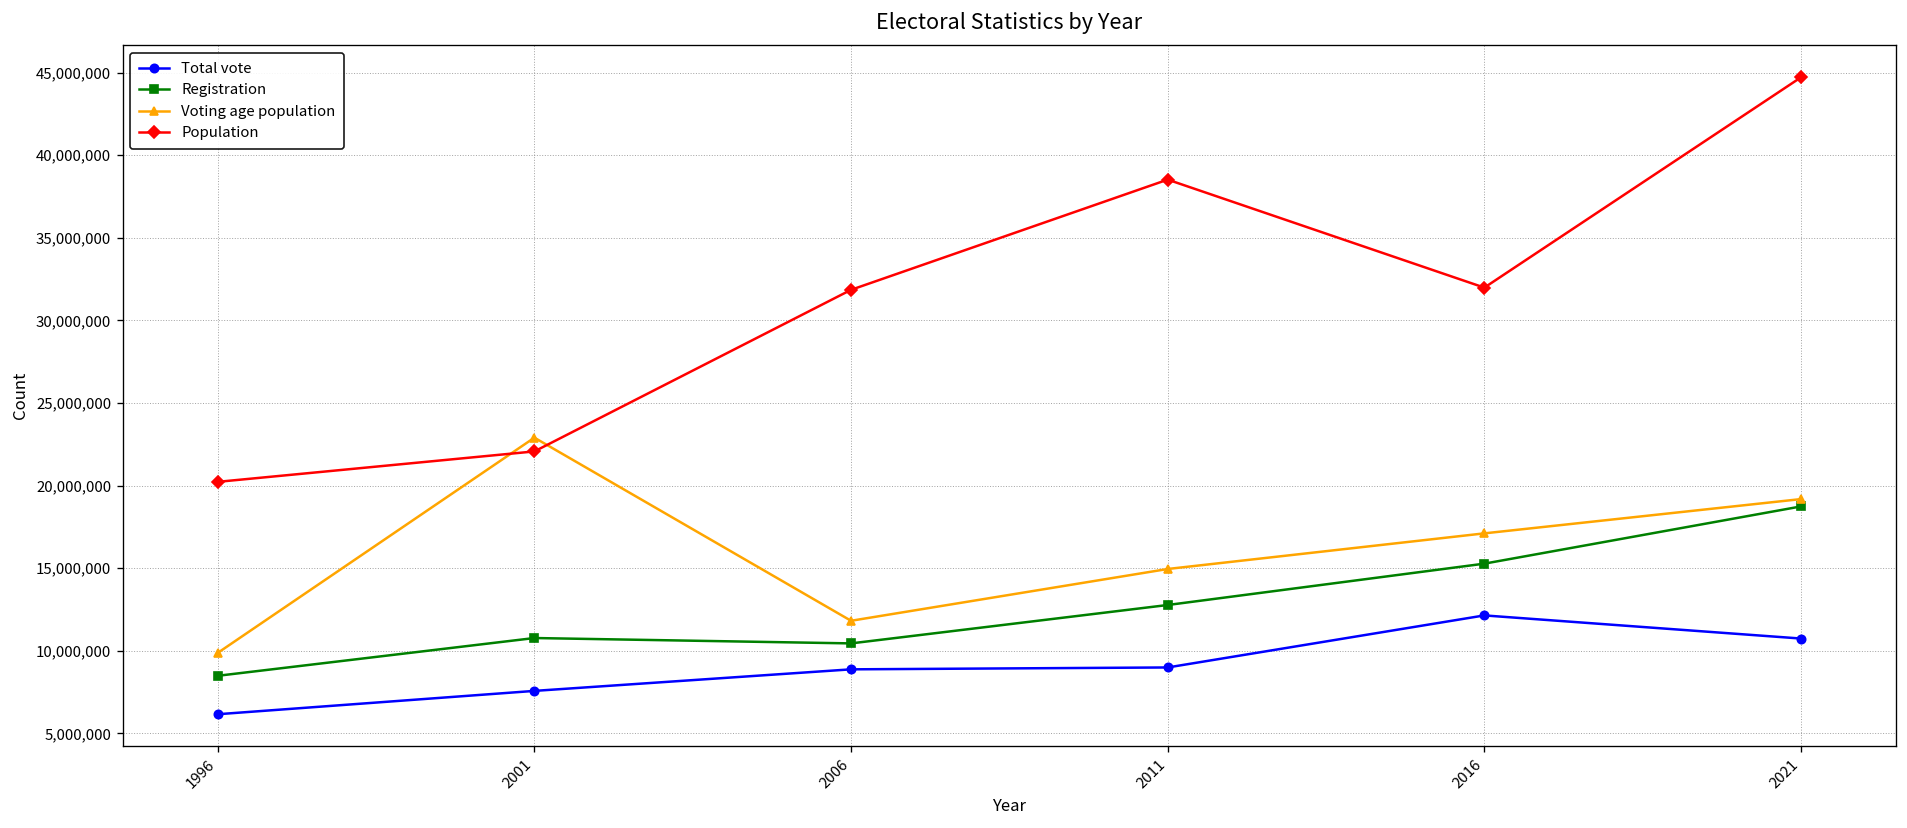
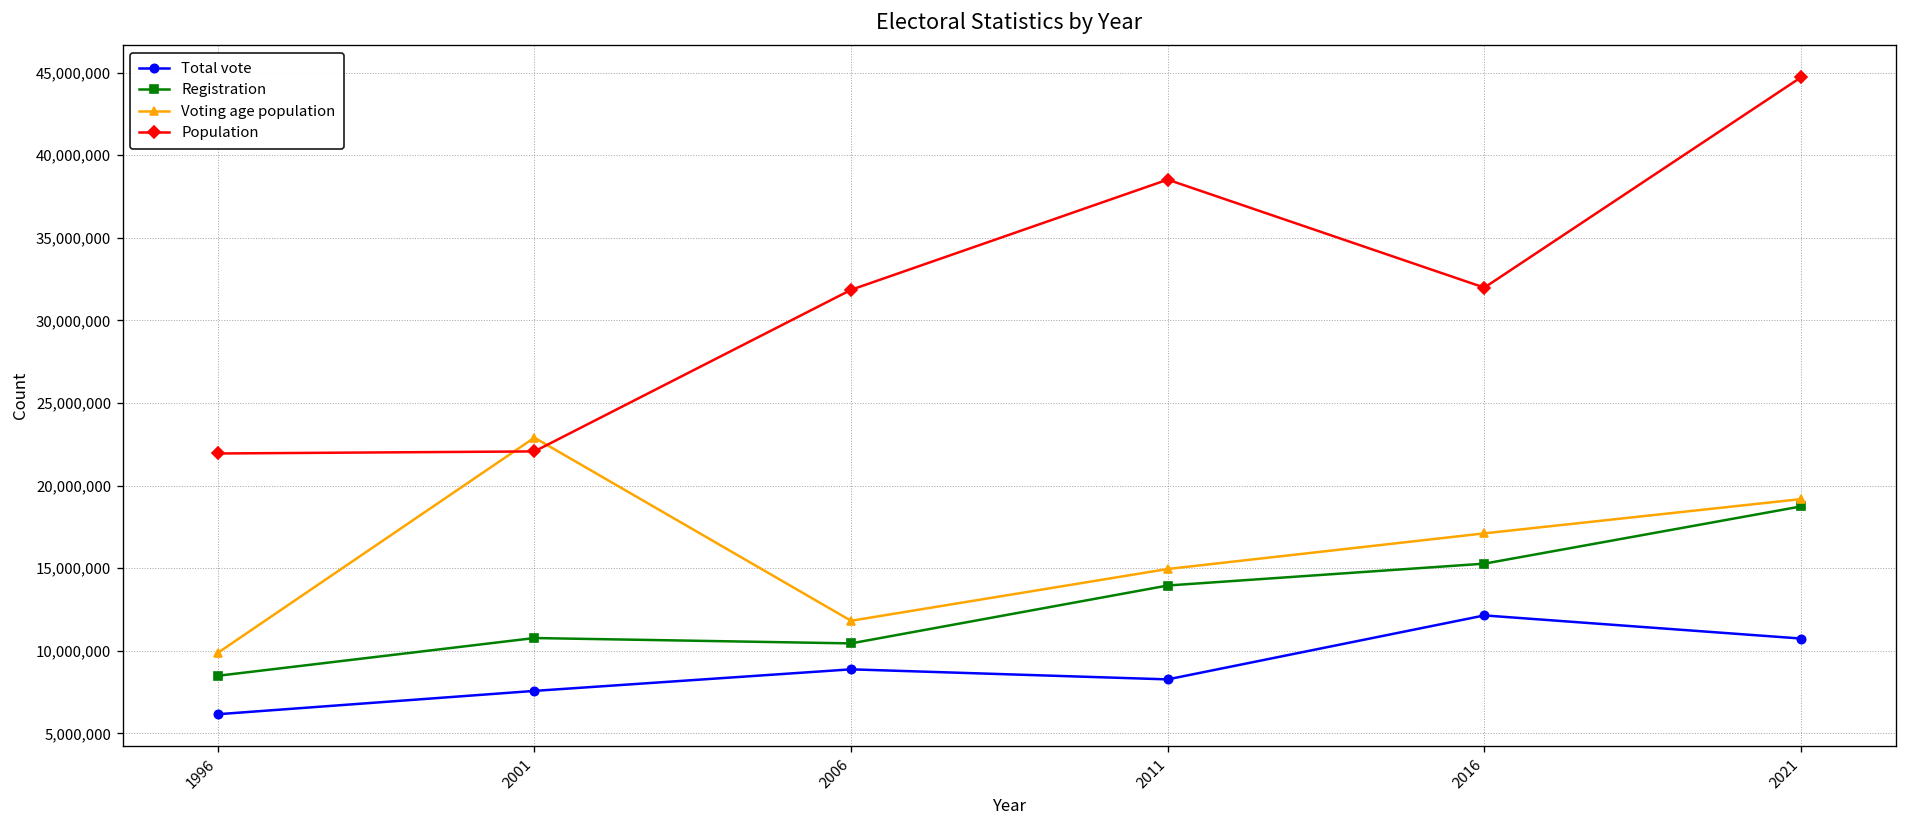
  {
    "Total vote": {
      "1996": "6,200,000",
      "2001": "7,600,000",
      "2006": "8,900,000",
-     "2011": "9,000,000",
+     "2011": "8,300,000",
      "2016": "12,100,000",
      "2021": "10,700,000"
    },
    "Registration": {
      "1996": "8,500,000",
      "2001": "10,800,000",
      "2006": "10,500,000",
-     "2011": "12,800,000",
+     "2011": "14,000,000",
      "2016": "15,300,000",
      "2021": "18,700,000"
    },
    "Voting age population": {
      "1996": "9,900,000",
      "2001": "22,900,000",
      "2006": "11,800,000",
      "2011": "15,000,000",
      "2016": "17,100,000",
      "2021": "19,200,000"
    },
    "Population": {
-     "1996": "20,200,000",
+     "1996": "21,900,000",
      "2001": "22,100,000",
      "2006": "31,900,000",
      "2011": "38,500,000",
      "2016": "32,000,000",
      "2021": "44,700,000"
    }
  }
